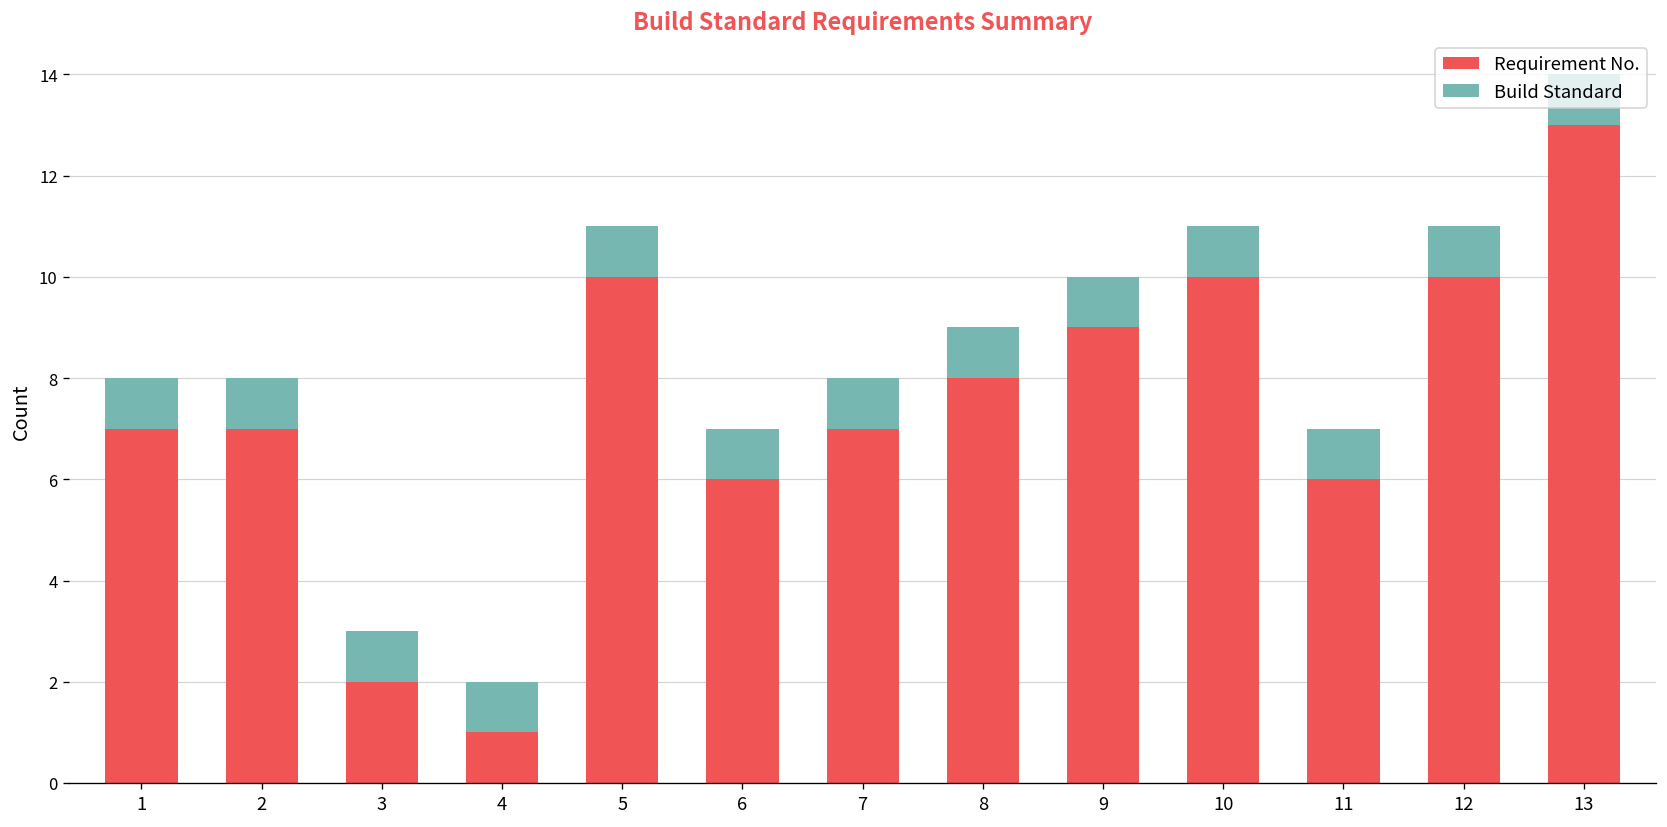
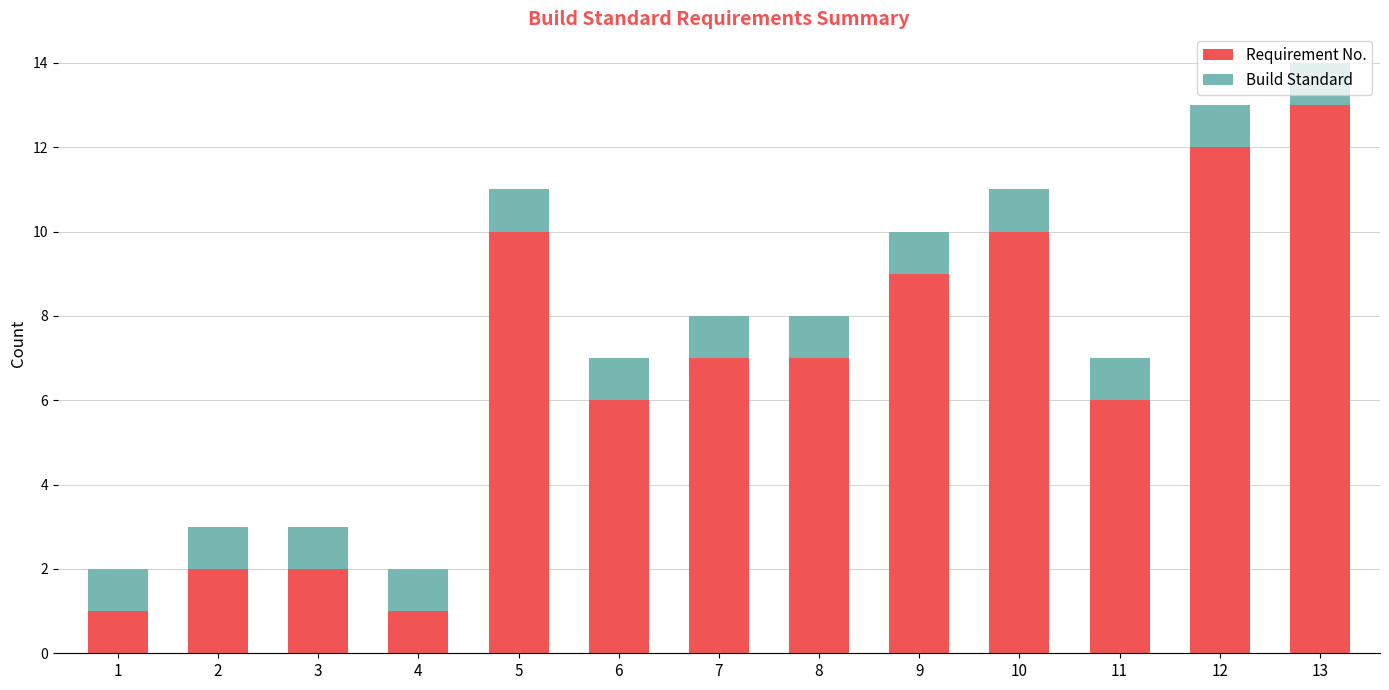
  {
    "Requirement No.": {
-     "1": 7,
-     "2": 7,
+     "1": 1,
+     "2": 2,
      "3": 2,
      "4": 1,
      "5": 10,
      "6": 6,
      "7": 7,
-     "8": 8,
+     "8": 7,
      "9": 9,
      "10": 10,
      "11": 6,
-     "12": 10,
+     "12": 12,
      "13": 13
    },
    "Build Standard": {
      "1": 1,
      "2": 1,
      "3": 1,
      "4": 1,
      "5": 1,
      "6": 1,
      "7": 1,
      "8": 1,
      "9": 1,
      "10": 1,
      "11": 1,
      "12": 1
    }
  }
